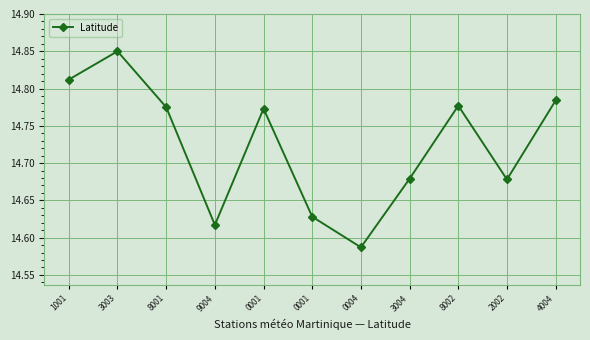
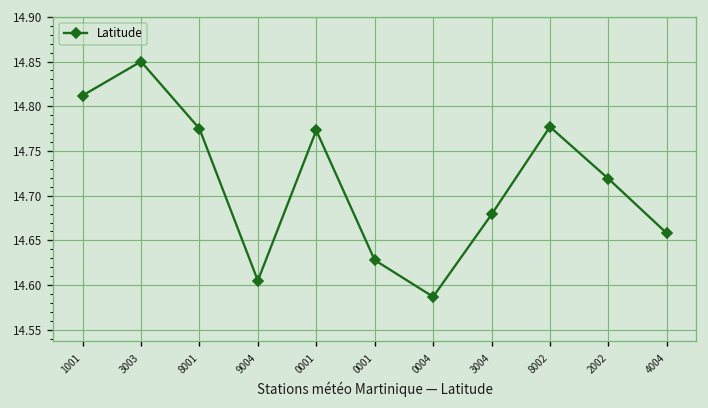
  {
    "1001": 14.81,
    "3003": 14.85,
    "8001": 14.78,
-   "9004": 14.62,
+   "9004": 14.61,
    "0004": 14.59,
    "3004": 14.68,
    "8002": 14.78,
-   "2002": 14.68,
-   "4004": 14.78
+   "2002": 14.72,
+   "4004": 14.66
  }
